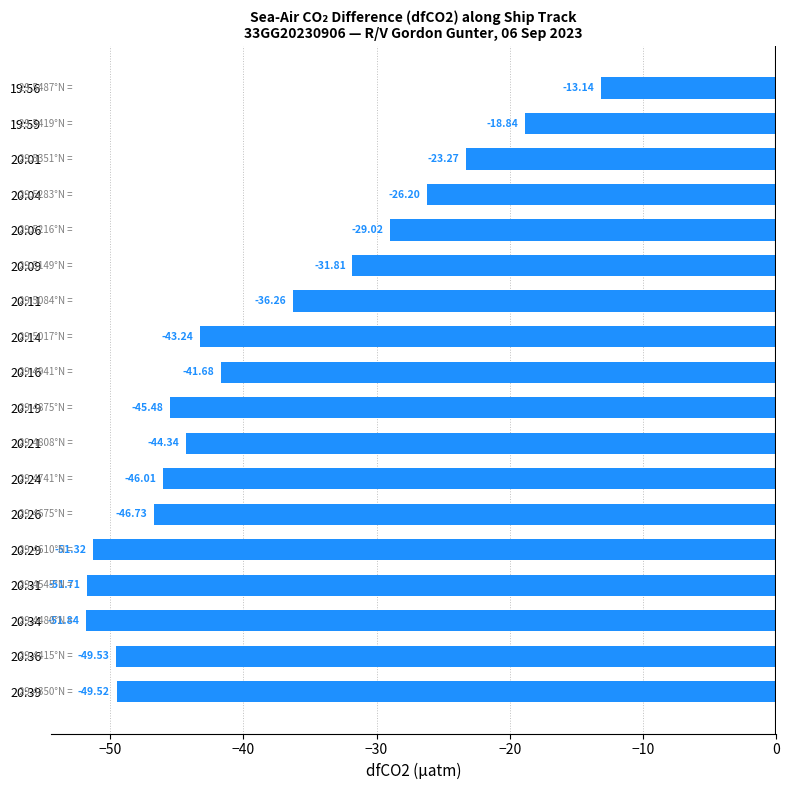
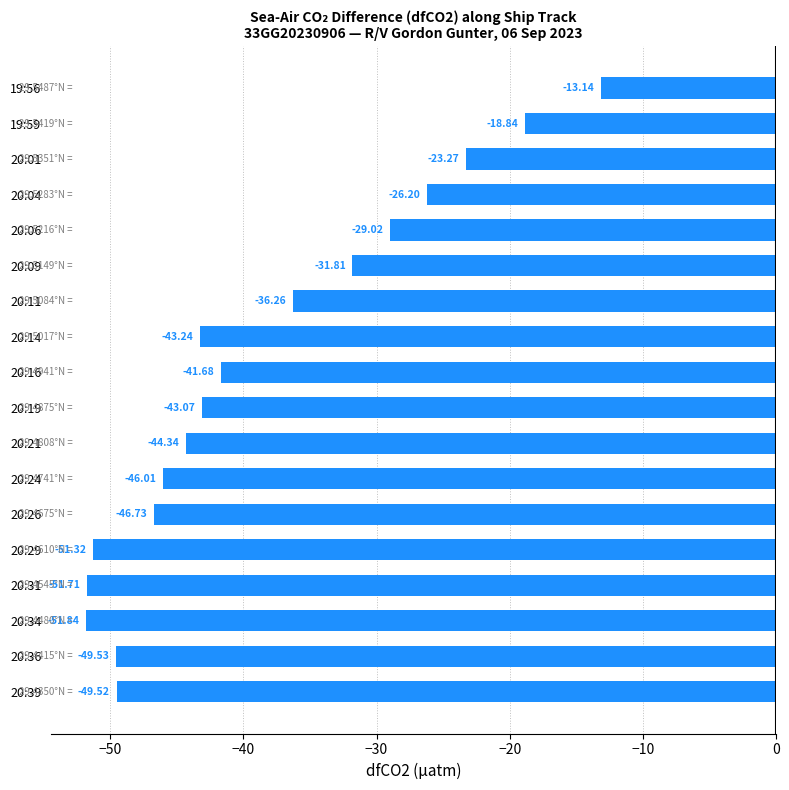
  {
    "19:56": -13.14,
    "19:59": -18.84,
    "20:01": -23.27,
    "20:04": -26.20,
    "20:06": -29.02,
    "20:09": -31.81,
    "20:11": -36.26,
    "20:14": -43.24,
    "20:16": -41.68,
-   "20:19": -45.48,
+   "20:19": -43.07,
    "20:21": -44.34,
    "20:24": -46.01,
    "20:26": -46.73,
    "20:36": -49.53,
    "20:39": -49.52
  }
